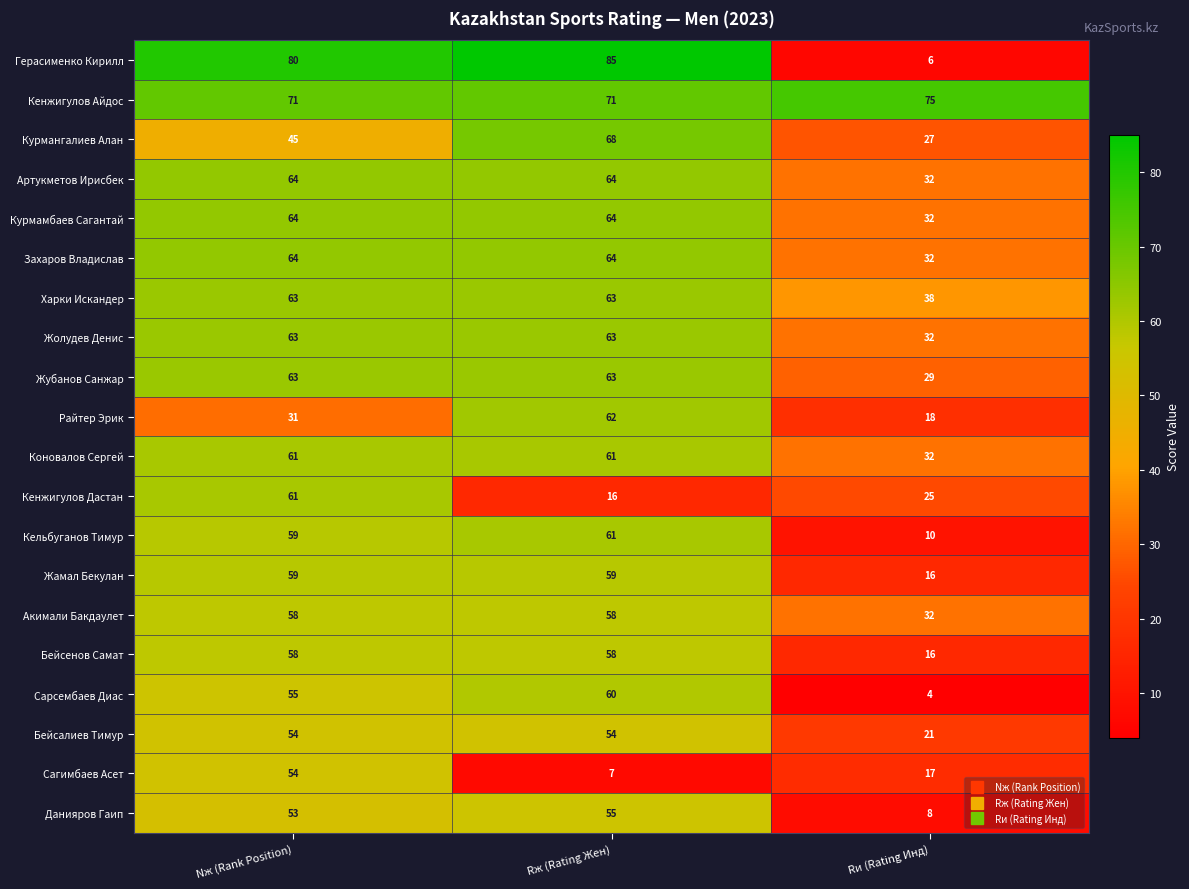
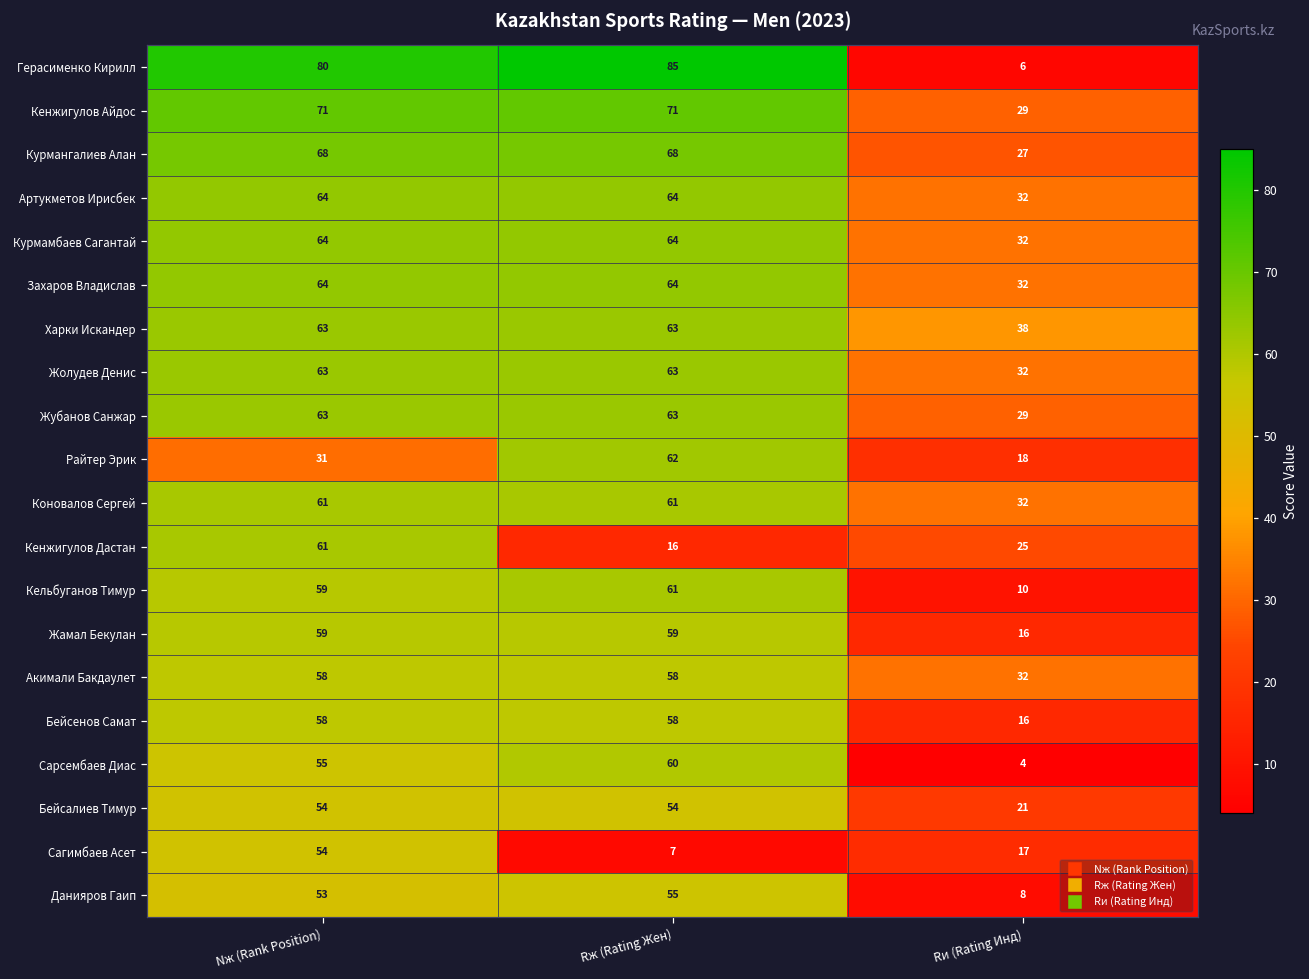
  {
    "Герасименко Кирилл": {
      "Nж (Rank Position)": 80,
      "Rж (Rating Жен)": 85,
      "Rи (Rating Инд)": 6
    },
    "Кенжигулов Айдос": {
      "Nж (Rank Position)": 71,
      "Rж (Rating Жен)": 71,
-     "Rи (Rating Инд)": 75
+     "Rи (Rating Инд)": 29
    },
    "Курмангалиев Алан": {
-     "Nж (Rank Position)": 45,
+     "Nж (Rank Position)": 68,
      "Rж (Rating Жен)": 68,
      "Rи (Rating Инд)": 27
    },
    "Артукметов Ирисбек": {
      "Nж (Rank Position)": 64,
      "Rж (Rating Жен)": 64,
      "Rи (Rating Инд)": 32
    },
    "Курмамбаев Сагантай": {
      "Nж (Rank Position)": 64,
      "Rж (Rating Жен)": 64,
      "Rи (Rating Инд)": 32
    },
    "Захаров Владислав": {
      "Nж (Rank Position)": 64,
      "Rж (Rating Жен)": 64,
      "Rи (Rating Инд)": 32
    },
    "Харки Искандер": {
      "Nж (Rank Position)": 63,
      "Rж (Rating Жен)": 63,
      "Rи (Rating Инд)": 38
    },
    "Жолудев Денис": {
      "Nж (Rank Position)": 63,
      "Rж (Rating Жен)": 63,
      "Rи (Rating Инд)": 32
    },
    "Жубанов Санжар": {
      "Nж (Rank Position)": 63,
      "Rж (Rating Жен)": 63,
      "Rи (Rating Инд)": 29
    },
    "Райтер Эрик": {
      "Nж (Rank Position)": 31,
      "Rж (Rating Жен)": 62,
      "Rи (Rating Инд)": 18
    },
    "Коновалов Сергей": {
      "Nж (Rank Position)": 61,
      "Rж (Rating Жен)": 61,
      "Rи (Rating Инд)": 32
    },
    "Кенжигулов Дастан": {
      "Nж (Rank Position)": 61,
      "Rж (Rating Жен)": 16,
      "Rи (Rating Инд)": 25
    },
    "Кельбуганов Тимур": {
      "Nж (Rank Position)": 59,
      "Rж (Rating Жен)": 61,
      "Rи (Rating Инд)": 10
    },
    "Жамал Бекулан": {
      "Nж (Rank Position)": 59,
      "Rж (Rating Жен)": 59,
      "Rи (Rating Инд)": 16
    },
    "Акимали Бакдаулет": {
      "Nж (Rank Position)": 58,
      "Rж (Rating Жен)": 58,
      "Rи (Rating Инд)": 32
    },
    "Бейсенов Самат": {
      "Nж (Rank Position)": 58,
      "Rж (Rating Жен)": 58,
      "Rи (Rating Инд)": 16
    },
    "Сарсембаев Диас": {
      "Nж (Rank Position)": 55,
      "Rж (Rating Жен)": 60,
      "Rи (Rating Инд)": 4
    },
    "Бейсалиев Тимур": {
      "Nж (Rank Position)": 54,
      "Rж (Rating Жен)": 54,
      "Rи (Rating Инд)": 21
    },
    "Сагимбаев Асет": {
      "Nж (Rank Position)": 54,
      "Rж (Rating Жен)": 7,
      "Rи (Rating Инд)": 17
    },
    "Данияров Гаип": {
      "Nж (Rank Position)": 53,
      "Rж (Rating Жен)": 55,
      "Rи (Rating Инд)": 8
    }
  }
